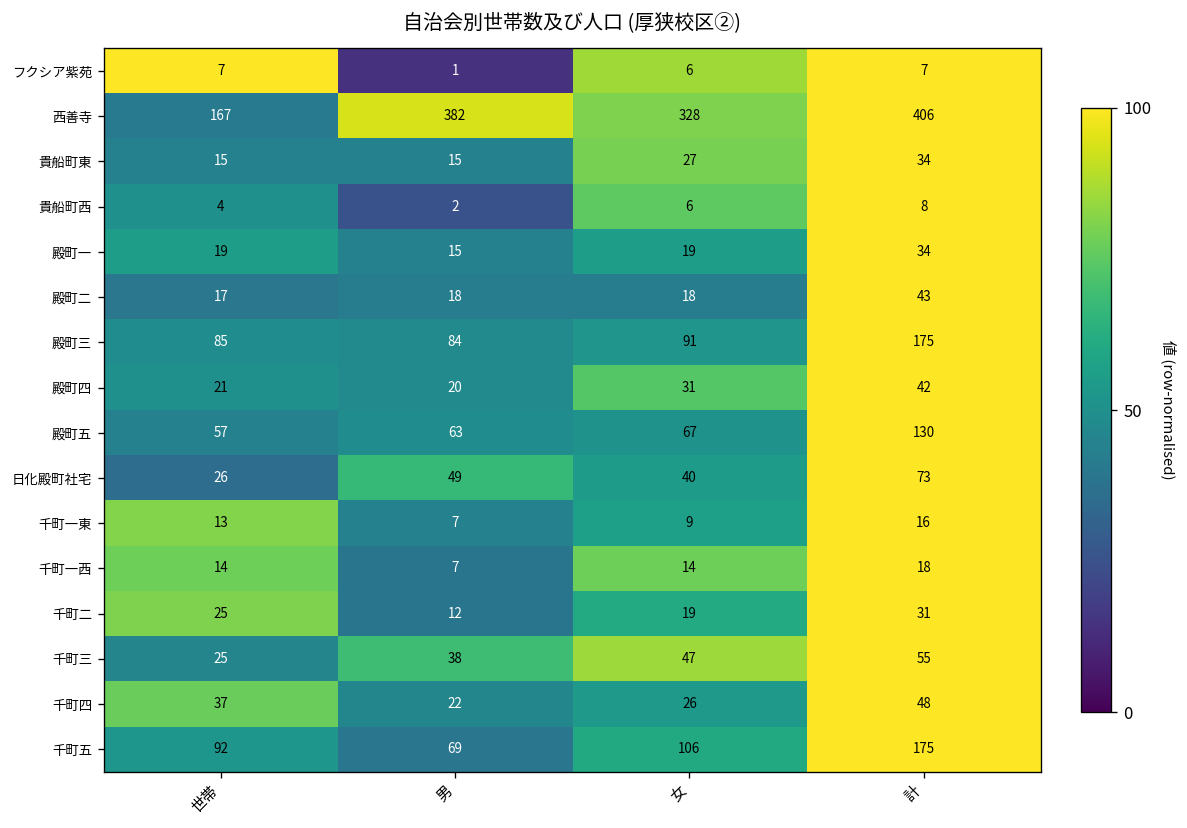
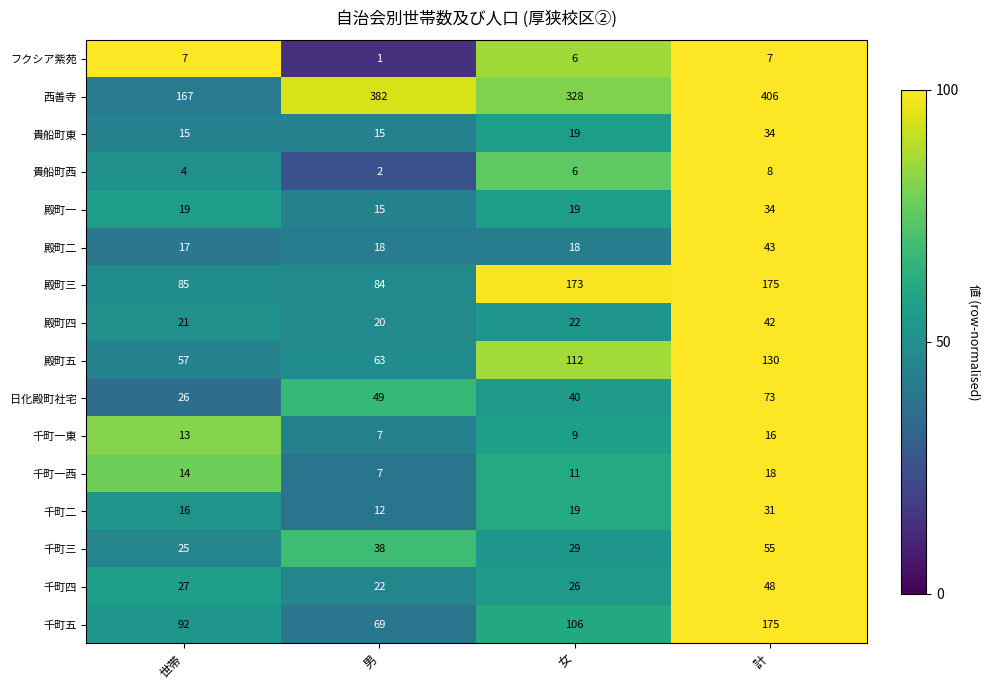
  {
    "フクシア紫苑": {
      "世帯": 7,
      "男": 1,
      "女": 6,
      "計": 7
    },
    "西善寺": {
      "世帯": 167,
      "男": 382,
      "女": 328,
      "計": 406
    },
    "貴船町東": {
      "世帯": 15,
      "男": 15,
-     "女": 27,
+     "女": 19,
      "計": 34
    },
    "貴船町西": {
      "世帯": 4,
      "男": 2,
      "女": 6,
      "計": 8
    },
    "殿町一": {
      "世帯": 19,
      "男": 15,
      "女": 19,
      "計": 34
    },
    "殿町二": {
      "世帯": 17,
      "男": 18,
      "女": 18,
      "計": 43
    },
    "殿町三": {
      "世帯": 85,
      "男": 84,
-     "女": 91,
+     "女": 173,
      "計": 175
    },
    "殿町四": {
      "世帯": 21,
      "男": 20,
-     "女": 31,
+     "女": 22,
      "計": 42
    },
    "殿町五": {
      "世帯": 57,
      "男": 63,
-     "女": 67,
+     "女": 112,
      "計": 130
    },
    "日化殿町社宅": {
      "世帯": 26,
      "男": 49,
      "女": 40,
      "計": 73
    },
    "千町一東": {
      "世帯": 13,
      "男": 7,
      "女": 9,
      "計": 16
    },
    "千町一西": {
      "世帯": 14,
      "男": 7,
-     "女": 14,
+     "女": 11,
      "計": 18
    },
    "千町二": {
-     "世帯": 25,
+     "世帯": 16,
      "男": 12,
      "女": 19,
      "計": 31
    },
    "千町三": {
      "世帯": 25,
      "男": 38,
-     "女": 47,
+     "女": 29,
      "計": 55
    },
    "千町四": {
-     "世帯": 37,
+     "世帯": 27,
      "男": 22,
      "女": 26,
      "計": 48
    },
    "千町五": {
      "世帯": 92,
      "男": 69,
      "女": 106,
      "計": 175
    }
  }
